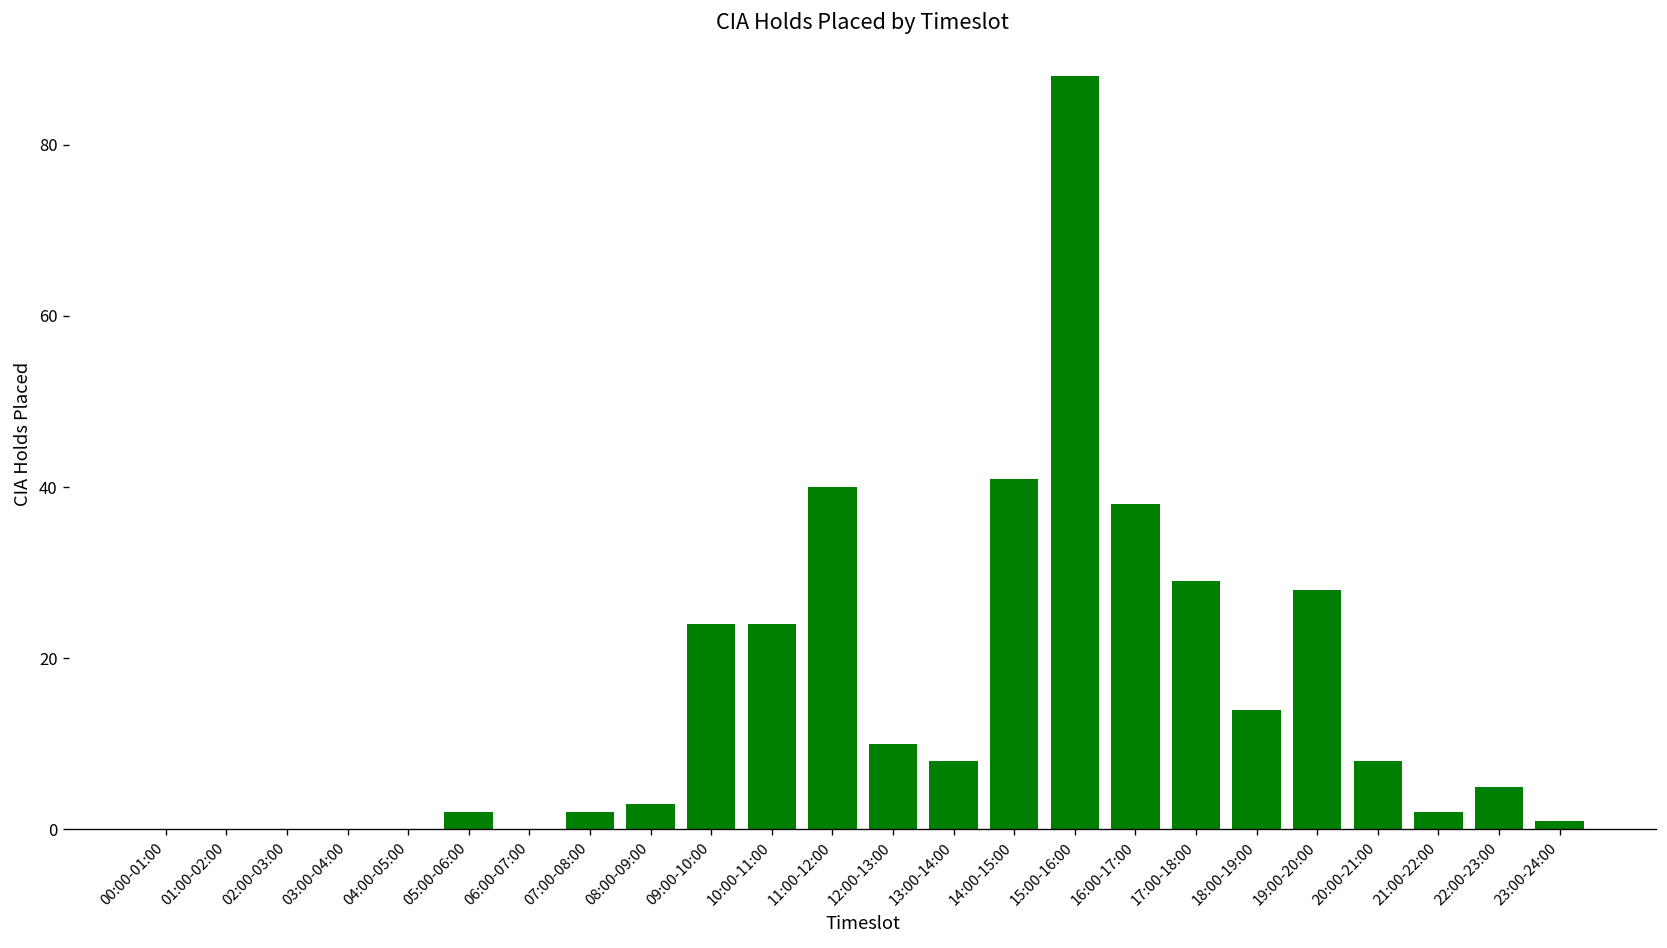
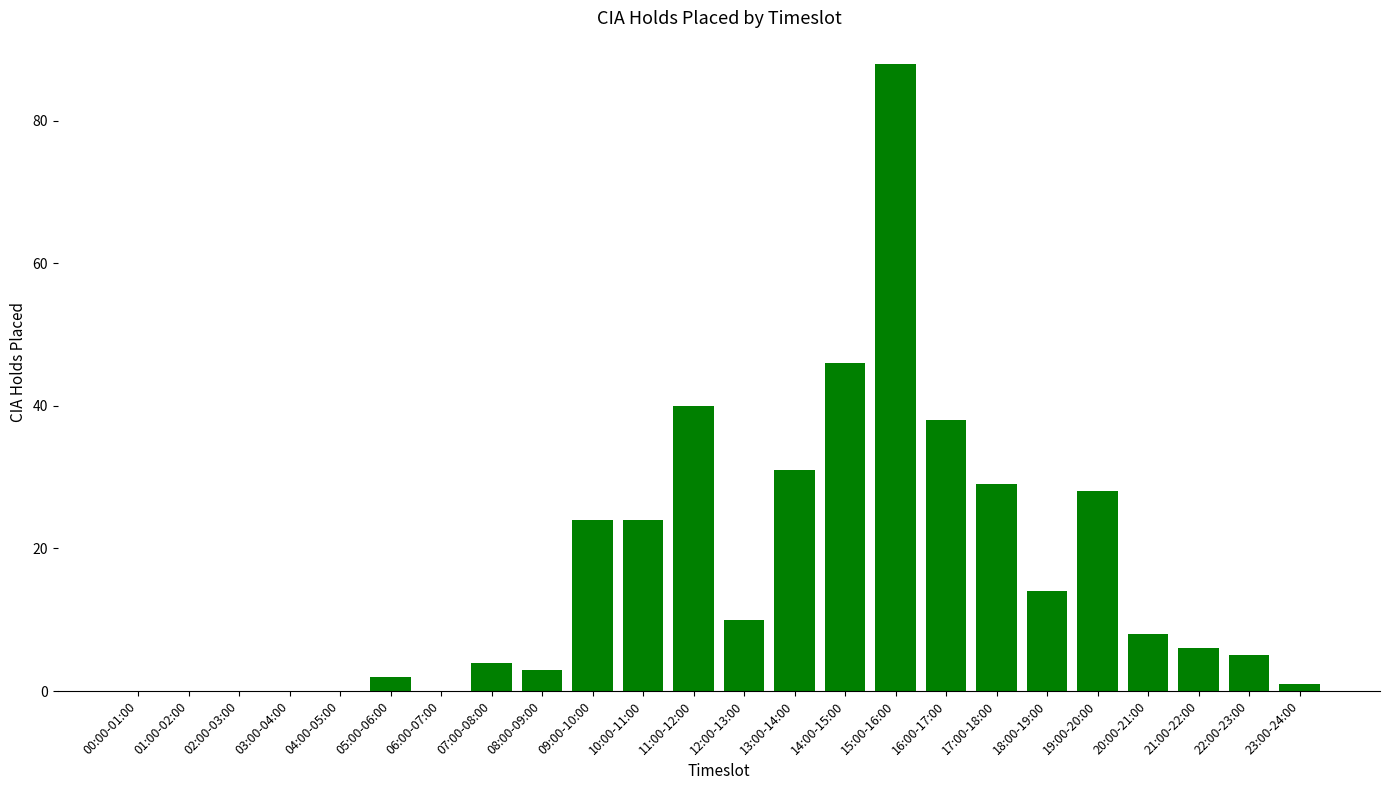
  {
    "00:00-01:00": 0,
    "01:00-02:00": 0,
    "02:00-03:00": 0,
    "03:00-04:00": 0,
    "04:00-05:00": 0,
    "05:00-06:00": 2,
    "06:00-07:00": 0,
-   "07:00-08:00": 2,
+   "07:00-08:00": 4,
    "08:00-09:00": 3,
    "09:00-10:00": 24,
    "10:00-11:00": 24,
    "11:00-12:00": 40,
    "12:00-13:00": 10,
-   "13:00-14:00": 8,
-   "14:00-15:00": 41,
+   "13:00-14:00": 31,
+   "14:00-15:00": 46,
    "15:00-16:00": 88,
    "16:00-17:00": 38,
    "17:00-18:00": 29,
    "18:00-19:00": 14,
    "19:00-20:00": 28,
    "20:00-21:00": 8,
-   "21:00-22:00": 2,
+   "21:00-22:00": 6,
    "22:00-23:00": 5,
    "23:00-24:00": 1
  }
